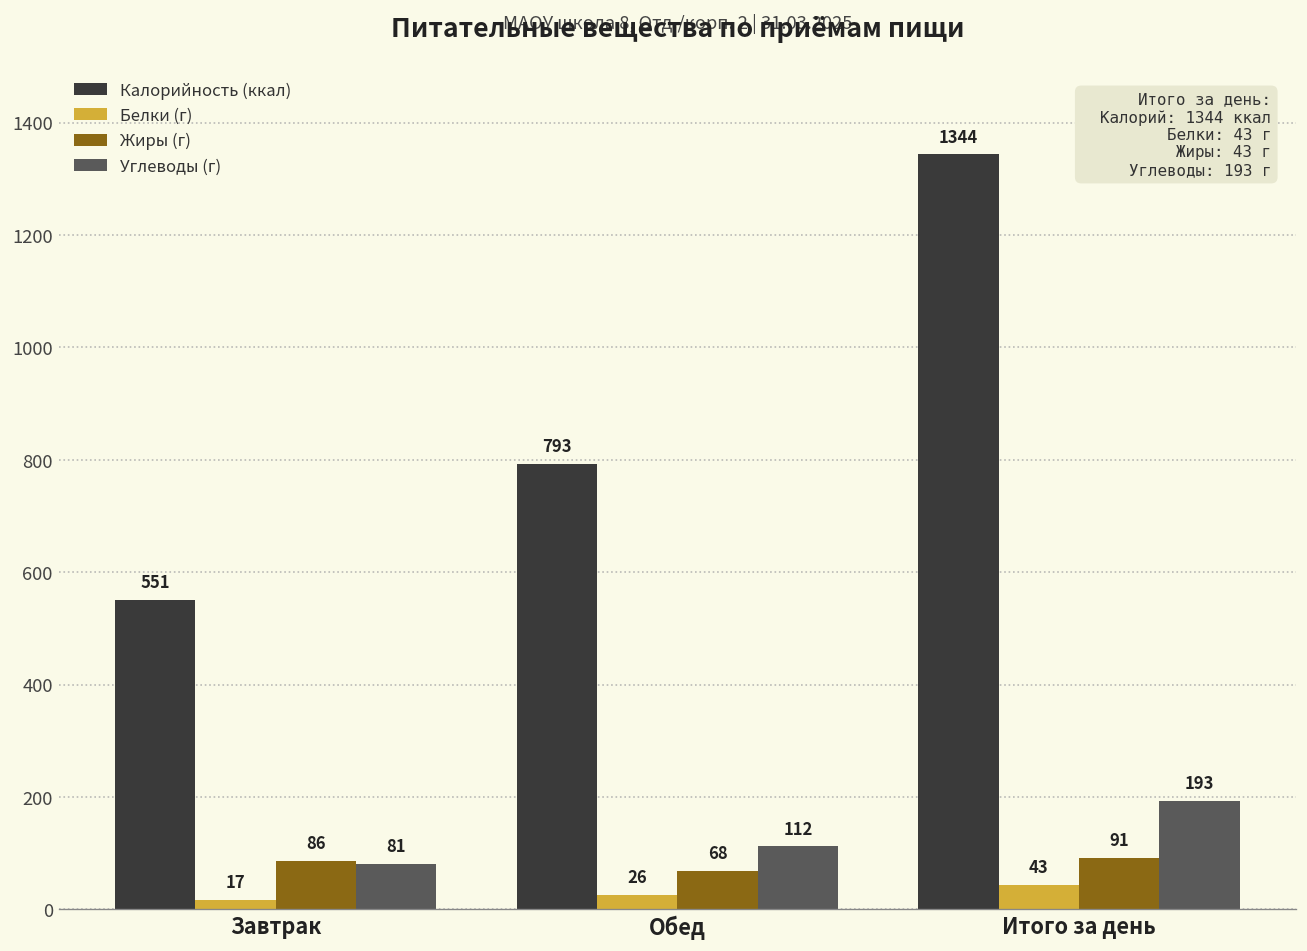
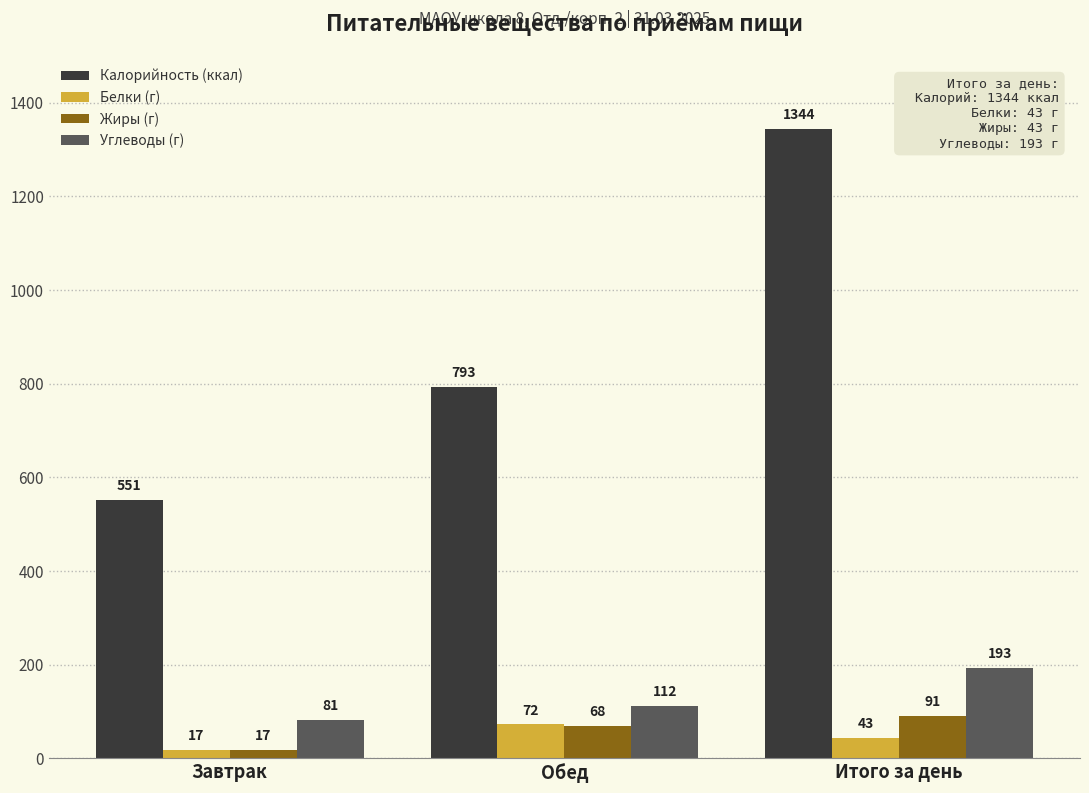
  {
    "Белки (г)": {
      "Завтрак": 17,
-     "Обед": 26,
+     "Обед": 72,
      "Итого за день": 43
    },
    "Жиры (г)": {
-     "Завтрак": 86,
+     "Завтрак": 17,
      "Обед": 68,
      "Итого за день": 91
    }
  }
